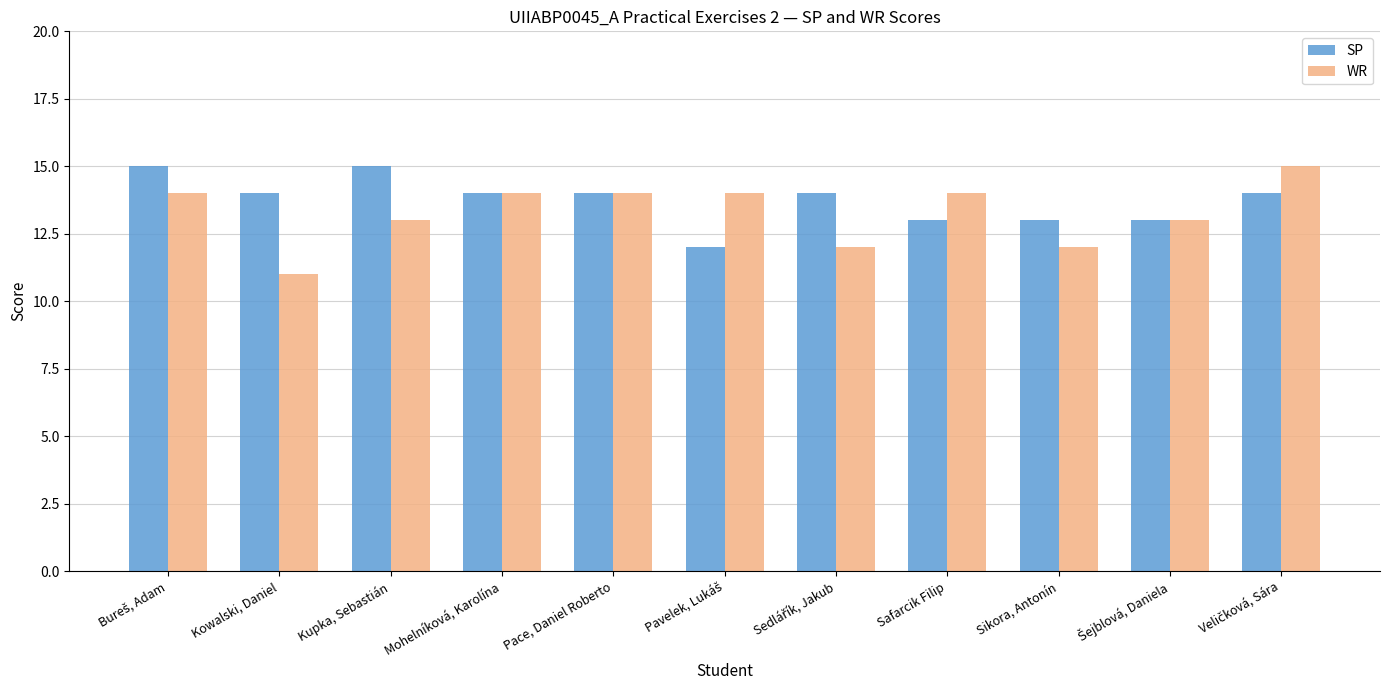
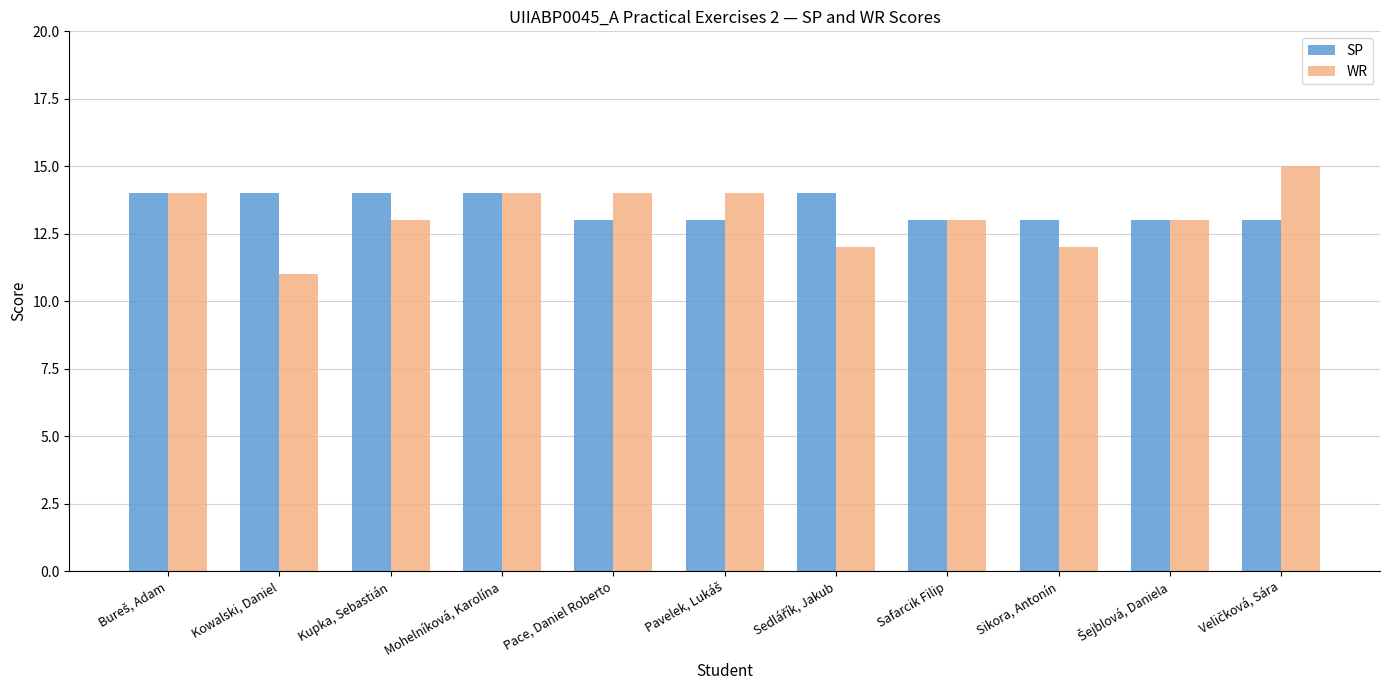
  {
    "SP": {
-     "Bureš, Adam": 15,
+     "Bureš, Adam": 14,
      "Kowalski, Daniel": 14,
-     "Kupka, Sebastián": 15,
+     "Kupka, Sebastián": 14,
      "Mohelníková, Karolína": 14,
-     "Pace, Daniel Roberto": 14,
-     "Pavelek, Lukáš": 12,
+     "Pace, Daniel Roberto": 13,
+     "Pavelek, Lukáš": 13,
      "Sedlářík, Jakub": 14,
      "Safarcik Filip": 13,
      "Sikora, Antonín": 13,
      "Šejblová, Daniela": 13,
-     "Veličková, Sára": 14
+     "Veličková, Sára": 13
    },
    "WR": {
      "Bureš, Adam": 14,
      "Kowalski, Daniel": 11,
      "Kupka, Sebastián": 13,
      "Mohelníková, Karolína": 14,
      "Pace, Daniel Roberto": 14,
      "Pavelek, Lukáš": 14,
      "Sedlářík, Jakub": 12,
-     "Safarcik Filip": 14,
+     "Safarcik Filip": 13,
      "Sikora, Antonín": 12,
      "Šejblová, Daniela": 13,
      "Veličková, Sára": 15
    }
  }
